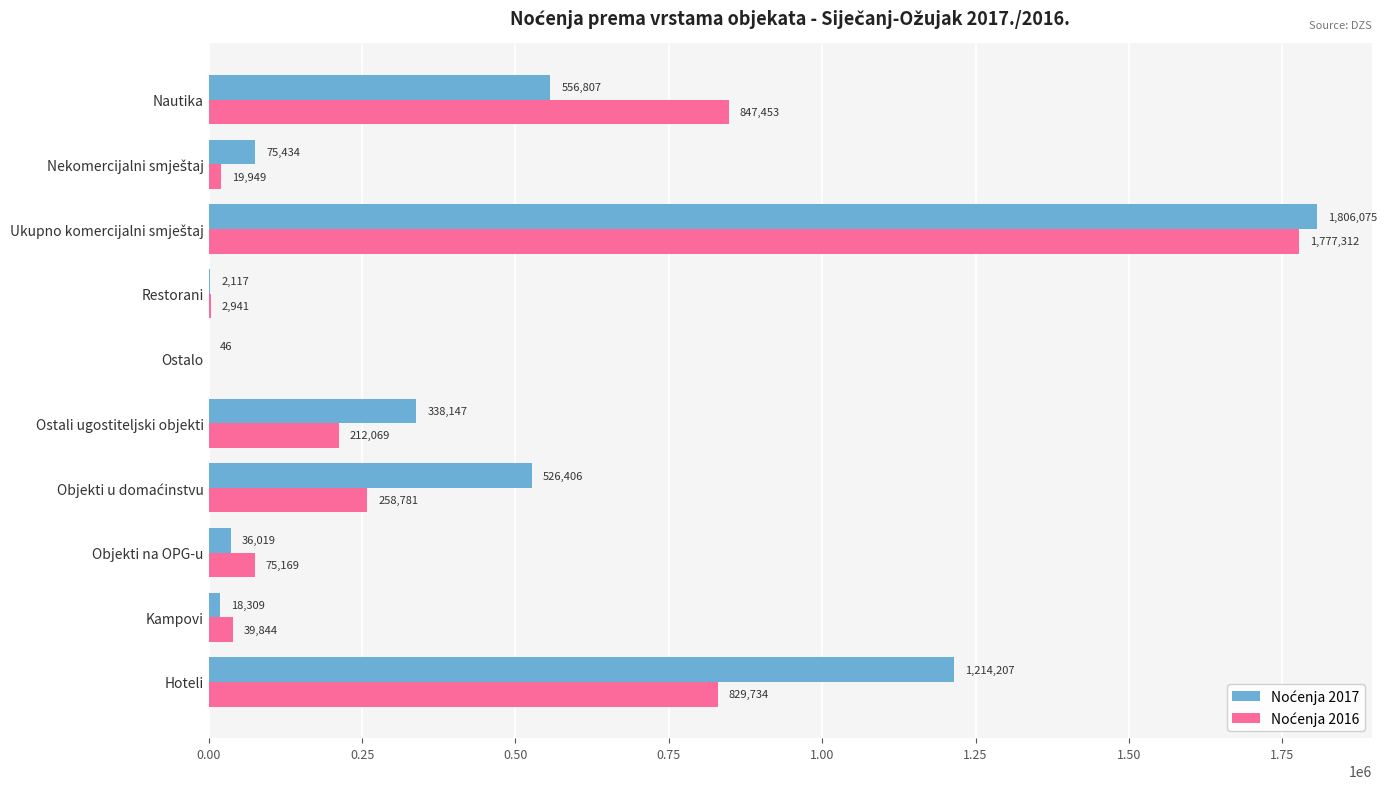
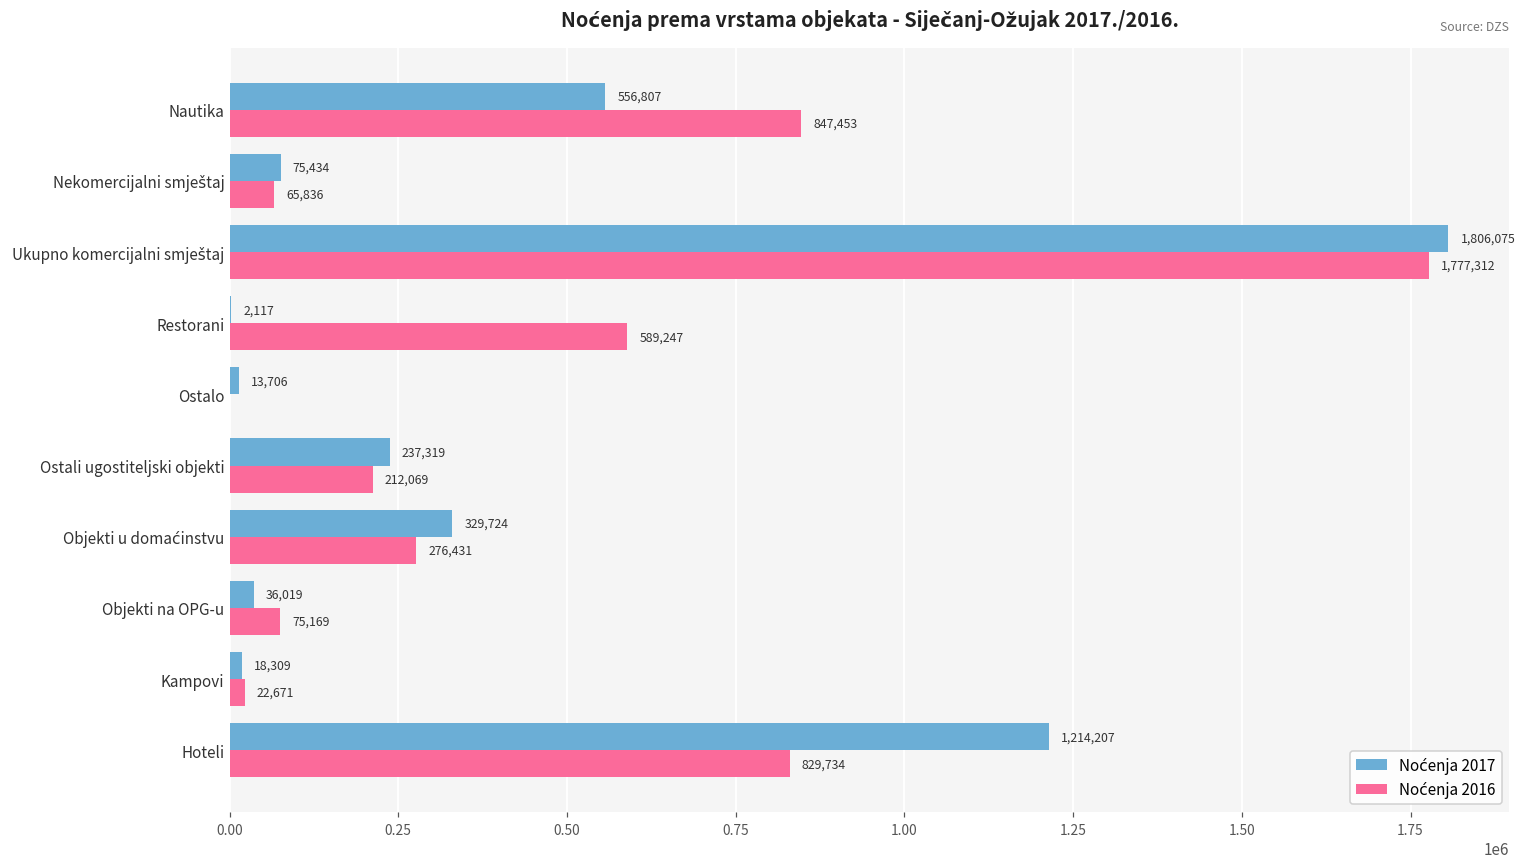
  {
    "Noćenja 2017": {
      "Nautika": "556,807",
      "Nekomercijalni smještaj": "75,434",
      "Ukupno komercijalni smještaj": "1,806,075",
      "Restorani": "2,117",
-     "Ostalo": "46",
-     "Ostali ugostiteljski objekti": "338,147",
-     "Objekti u domaćinstvu": "526,406",
+     "Ostalo": "13,706",
+     "Ostali ugostiteljski objekti": "237,319",
+     "Objekti u domaćinstvu": "329,724",
      "Objekti na OPG-u": "36,019",
      "Kampovi": "18,309",
      "Hoteli": "1,214,207"
    },
    "Noćenja 2016": {
      "Nautika": "847,453",
-     "Nekomercijalni smještaj": "19,949",
+     "Nekomercijalni smještaj": "65,836",
      "Ukupno komercijalni smještaj": "1,777,312",
-     "Restorani": "2,941",
+     "Restorani": "589,247",
      "Ostali ugostiteljski objekti": "212,069",
-     "Objekti u domaćinstvu": "258,781",
+     "Objekti u domaćinstvu": "276,431",
      "Objekti na OPG-u": "75,169",
-     "Kampovi": "39,844",
+     "Kampovi": "22,671",
      "Hoteli": "829,734"
    }
  }
